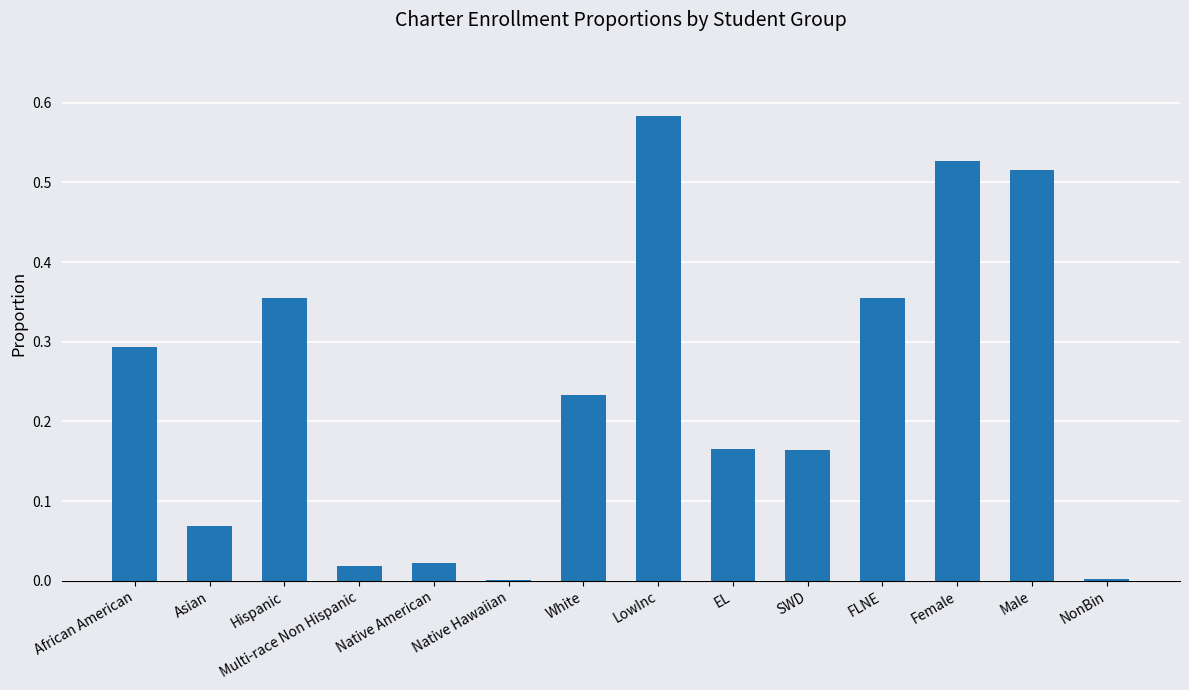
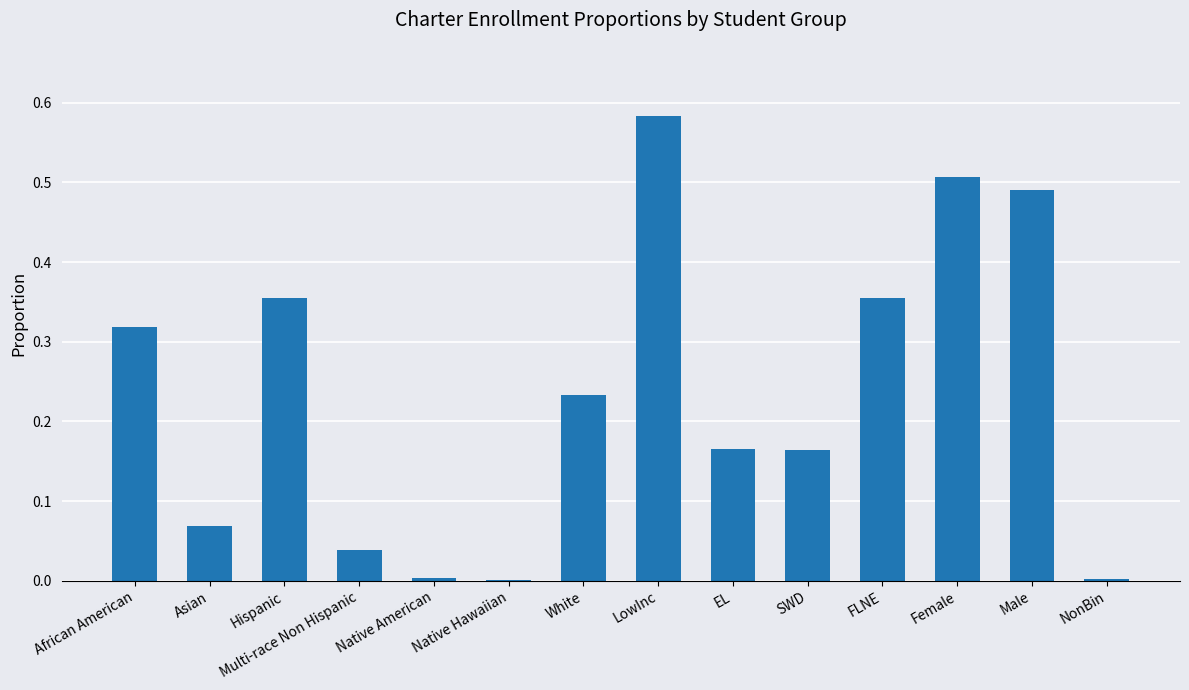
  {
-   "African American": 0.29,
+   "African American": 0.32,
    "Asian": 0.07,
    "Hispanic": 0.35,
-   "Multi-race Non Hispanic": 0.02,
-   "Native American": 0.02,
+   "Multi-race Non Hispanic": 0.04,
+   "Native American": 0.00,
    "White": 0.23,
    "LowInc": 0.58,
    "EL": 0.17,
    "SWD": 0.16,
    "FLNE": 0.35,
-   "Female": 0.53,
-   "Male": 0.52
+   "Female": 0.51,
+   "Male": 0.49
  }
